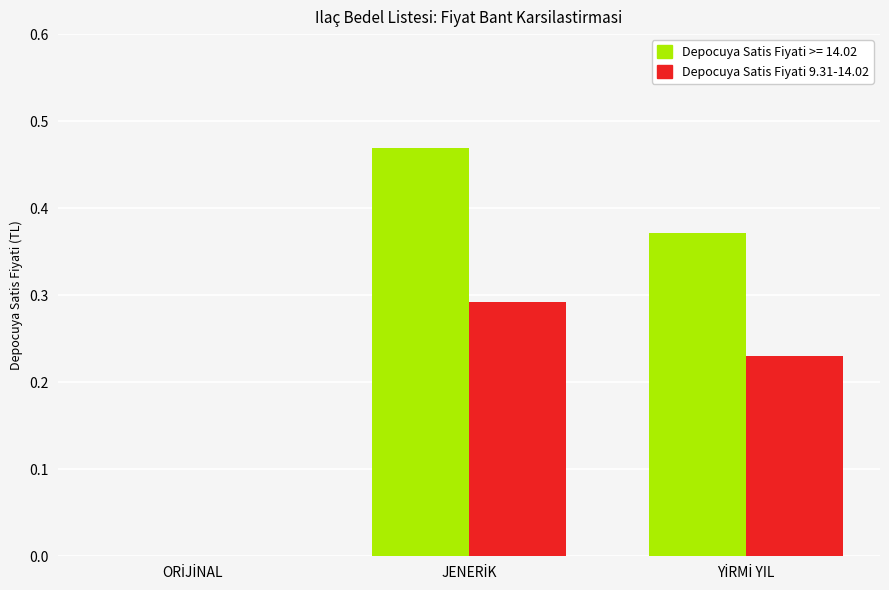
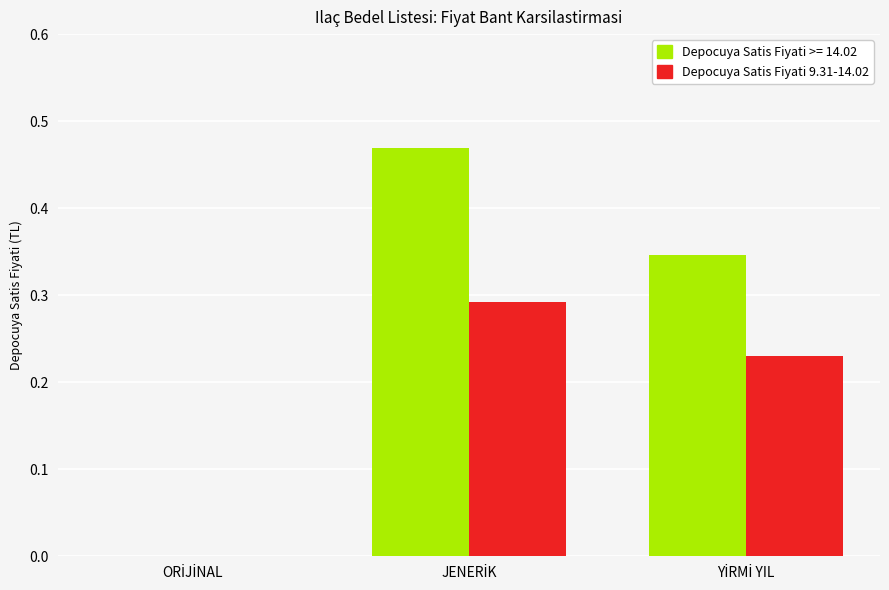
  {
    "Depocuya Satis Fiyati >= 14.02": {
      "ORİJİNAL": 0.00,
      "JENERİK": 0.47,
-     "YİRMİ YIL": 0.37
+     "YİRMİ YIL": 0.35
    },
    "Depocuya Satis Fiyati 9.31-14.02": {
      "ORİJİNAL": 0.00,
      "JENERİK": 0.29,
      "YİRMİ YIL": 0.23
    }
  }
